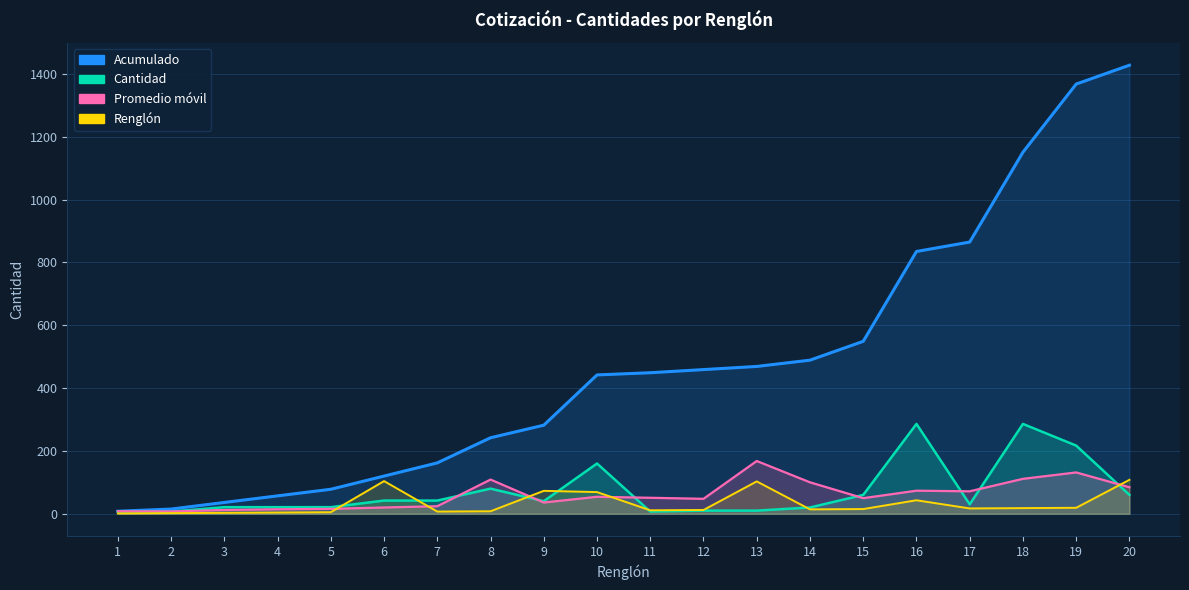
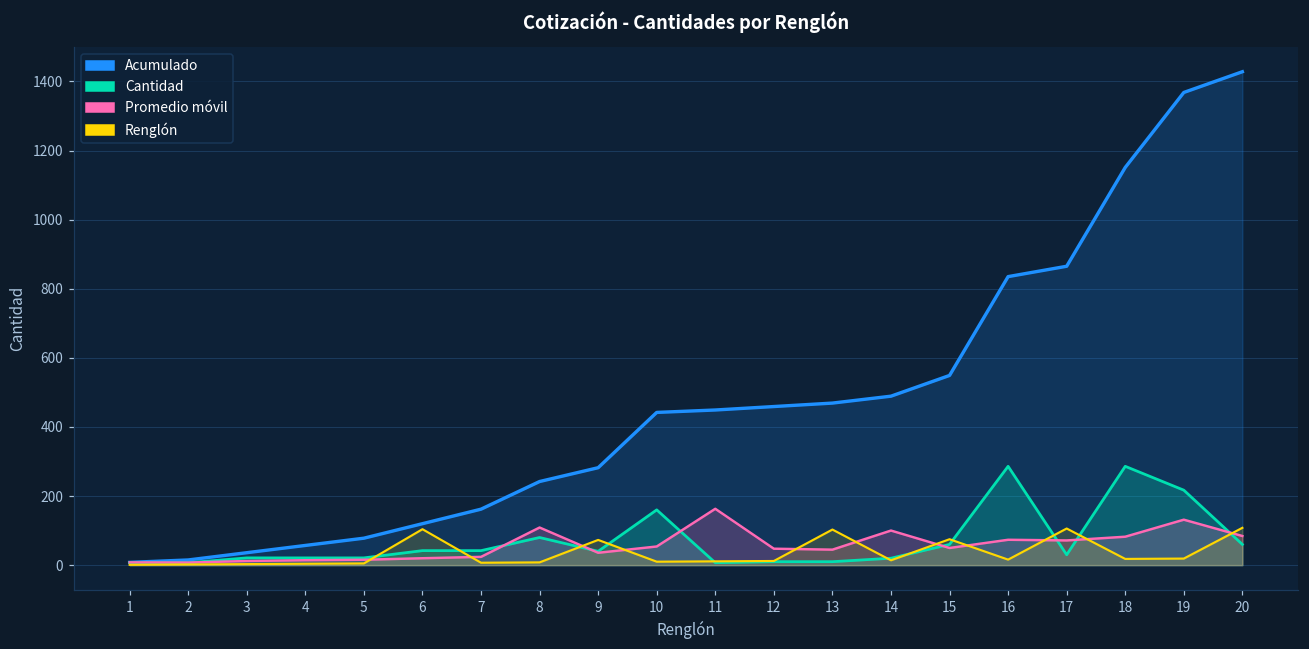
  {
    "Promedio móvil": {
      "3": 10,
      "6": 20,
      "7": 20,
      "8": 110,
      "10": 50,
-     "11": 50,
+     "11": 160,
      "12": 50,
-     "13": 170,
+     "13": 40,
      "14": 100,
      "15": 50,
      "16": 70,
      "17": 70,
-     "18": 110,
+     "18": 80,
      "19": 130,
      "20": 80
    },
    "Renglón": {
      "3": 0,
      "4": 0,
      "5": 10,
      "6": 100,
      "7": 10,
      "8": 10,
      "9": 70,
-     "10": 70,
+     "10": 10,
      "13": 100,
-     "15": 20,
-     "16": 40,
-     "17": 20,
+     "15": 80,
+     "16": 20,
+     "17": 110,
      "18": 20,
      "19": 20,
      "20": 110
    }
  }
